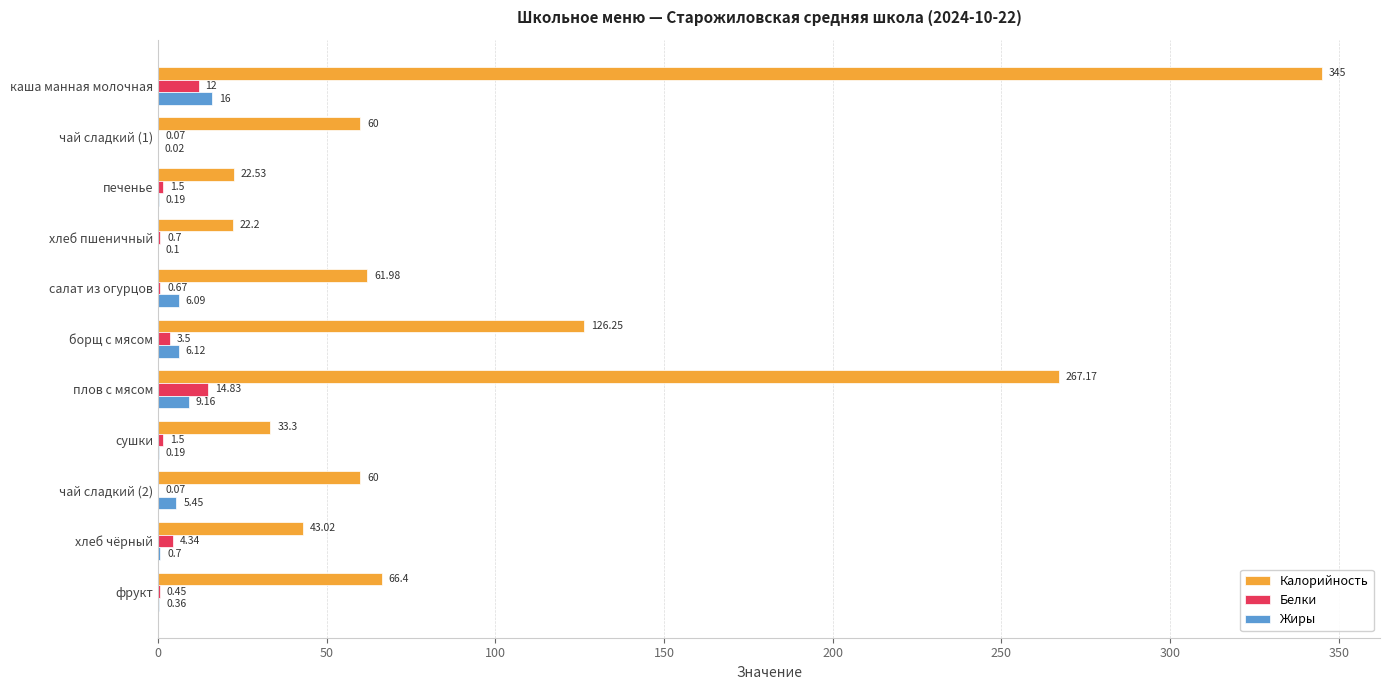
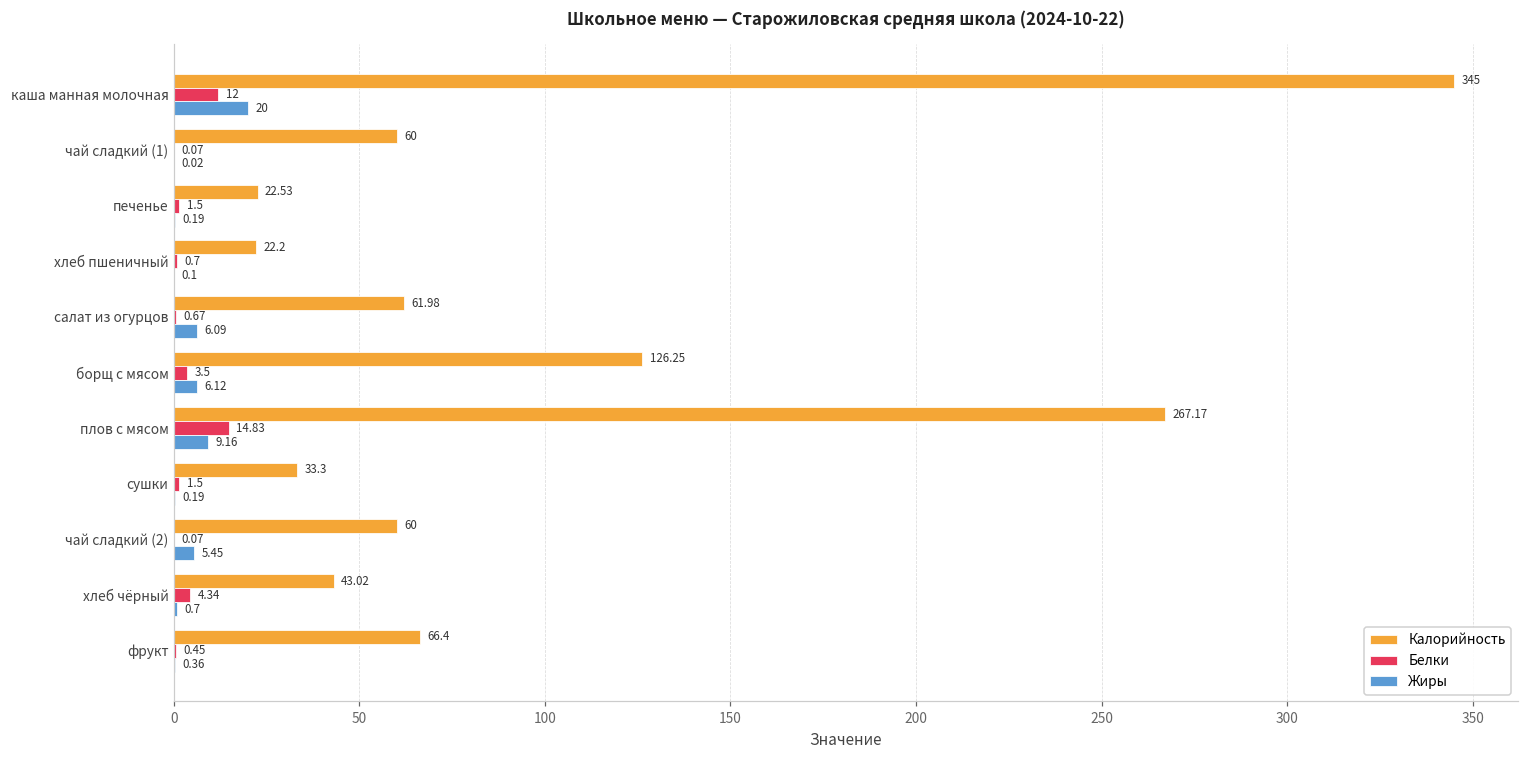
  {
    "Калорийность": {
      "каша манная молочная": 345,
      "чай сладкий (1)": 60,
      "печенье": 22.53,
      "хлеб пшеничный": 22.2,
      "салат из огурцов": 61.98,
      "борщ с мясом": 126.25,
      "плов с мясом": 267.17,
      "сушки": 33.3,
      "чай сладкий (2)": 60,
      "хлеб чёрный": 43.02,
      "фрукт": 66.4
    },
    "Белки": {
      "каша манная молочная": 12,
      "чай сладкий (1)": 0.07,
      "печенье": 1.5,
      "хлеб пшеничный": 0.7,
      "салат из огурцов": 0.67,
      "борщ с мясом": 3.5,
      "плов с мясом": 14.83,
      "сушки": 1.5,
      "чай сладкий (2)": 0.07,
      "хлеб чёрный": 4.34,
      "фрукт": 0.45
    },
    "Жиры": {
-     "каша манная молочная": 16,
+     "каша манная молочная": 20,
      "чай сладкий (1)": 0.02,
      "печенье": 0.19,
      "хлеб пшеничный": 0.1,
      "салат из огурцов": 6.09,
      "борщ с мясом": 6.12,
      "плов с мясом": 9.16,
      "сушки": 0.19,
      "чай сладкий (2)": 5.45,
      "хлеб чёрный": 0.7,
      "фрукт": 0.36
    }
  }
